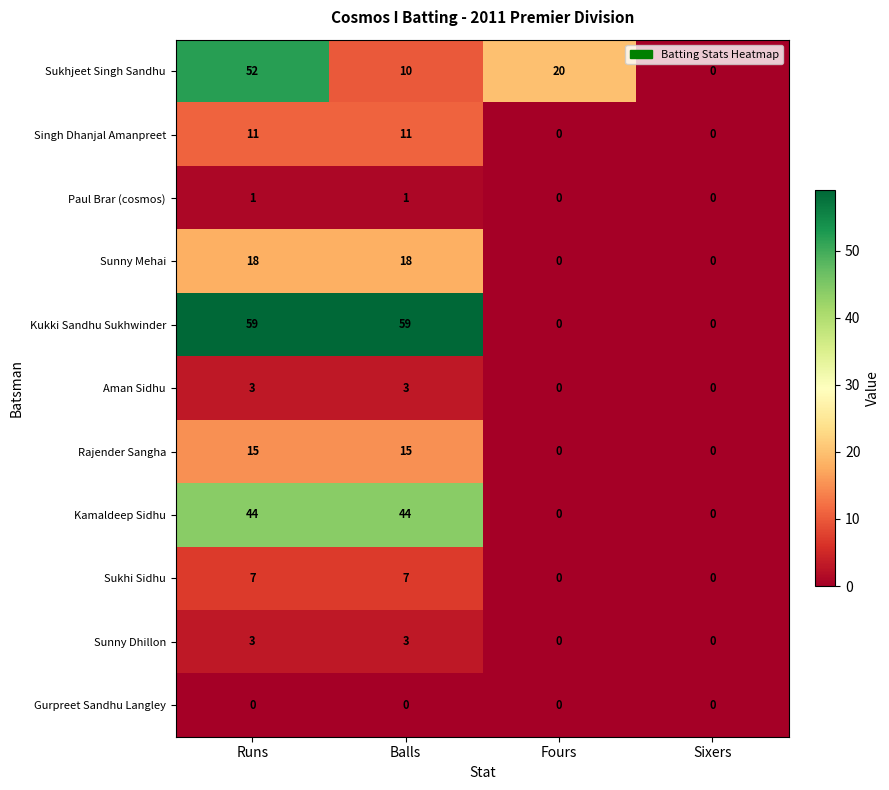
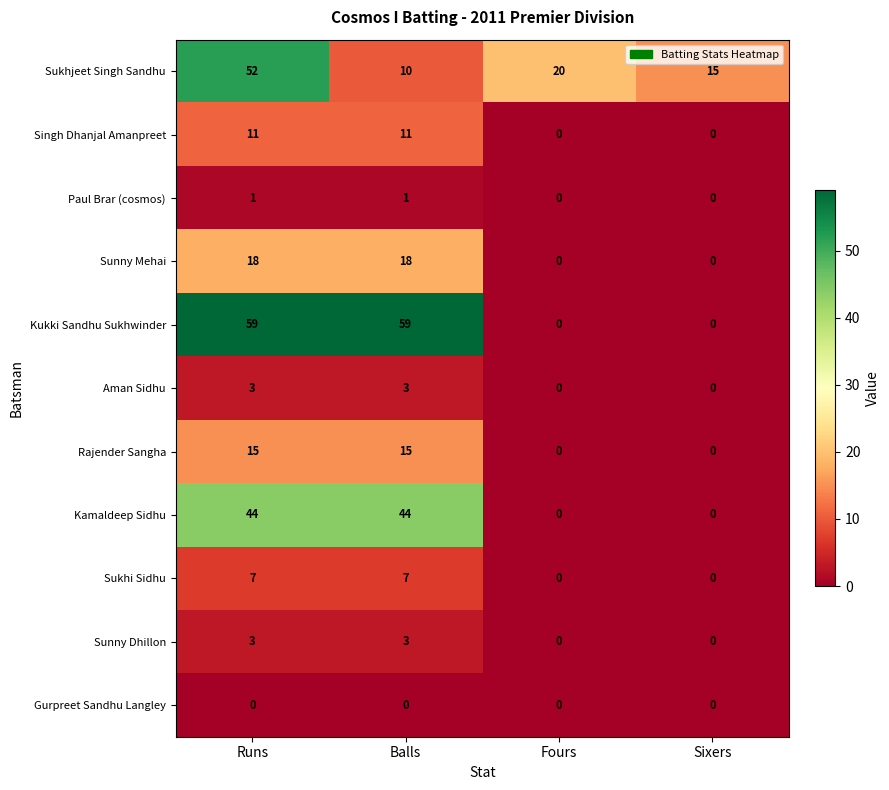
  {
    "Sukhjeet Singh Sandhu": {
      "Runs": 52,
      "Balls": 10,
      "Fours": 20,
-     "Sixers": 0
+     "Sixers": 15
    },
    "Singh Dhanjal Amanpreet": {
      "Runs": 11,
      "Balls": 11,
      "Fours": 0,
      "Sixers": 0
    },
    "Paul Brar (cosmos)": {
      "Runs": 1,
      "Balls": 1,
      "Fours": 0,
      "Sixers": 0
    },
    "Sunny Mehai": {
      "Runs": 18,
      "Balls": 18,
      "Fours": 0,
      "Sixers": 0
    },
    "Kukki Sandhu Sukhwinder": {
      "Runs": 59,
      "Balls": 59,
      "Fours": 0,
      "Sixers": 0
    },
    "Aman Sidhu": {
      "Runs": 3,
      "Balls": 3,
      "Fours": 0,
      "Sixers": 0
    },
    "Rajender Sangha": {
      "Runs": 15,
      "Balls": 15,
      "Fours": 0,
      "Sixers": 0
    },
    "Kamaldeep Sidhu": {
      "Runs": 44,
      "Balls": 44,
      "Fours": 0,
      "Sixers": 0
    },
    "Sukhi Sidhu": {
      "Runs": 7,
      "Balls": 7,
      "Fours": 0,
      "Sixers": 0
    },
    "Sunny Dhillon": {
      "Runs": 3,
      "Balls": 3,
      "Fours": 0,
      "Sixers": 0
    },
    "Gurpreet Sandhu Langley": {
      "Runs": 0,
      "Balls": 0,
      "Fours": 0,
      "Sixers": 0
    }
  }
